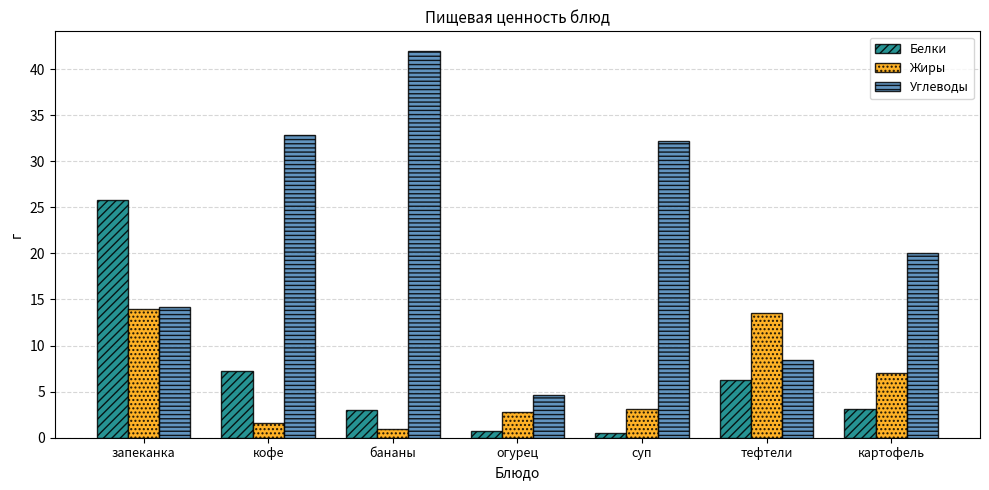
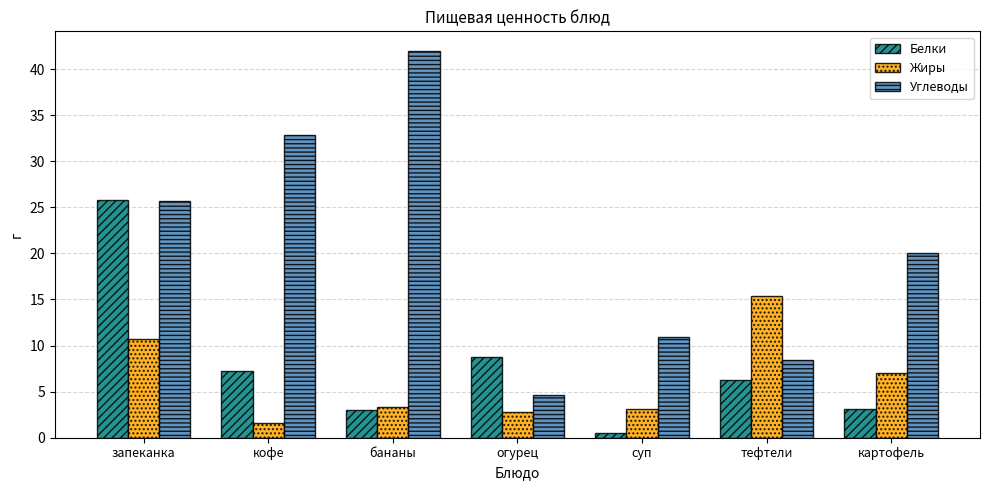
  {
    "Белки": {
      "запеканка": 26,
      "кофе": 7,
      "бананы": 3,
-     "огурец": 1,
+     "огурец": 9,
      "суп": 1,
      "тефтели": 6,
      "картофель": 3
    },
    "Жиры": {
-     "запеканка": 14,
+     "запеканка": 11,
      "кофе": 2,
-     "бананы": 1,
+     "бананы": 3,
      "огурец": 3,
      "суп": 3,
-     "тефтели": 14,
+     "тефтели": 15,
      "картофель": 7
    },
    "Углеводы": {
-     "запеканка": 14,
+     "запеканка": 26,
      "кофе": 33,
      "бананы": 42,
      "огурец": 5,
-     "суп": 32,
+     "суп": 11,
      "тефтели": 8,
      "картофель": 20
    }
  }
